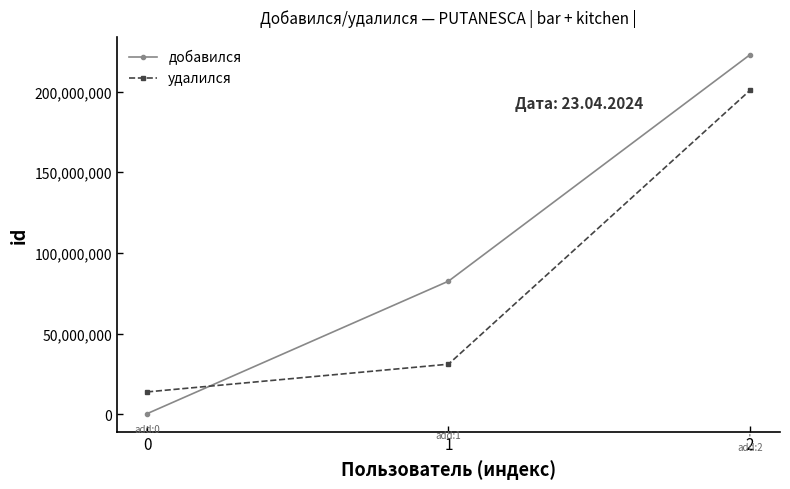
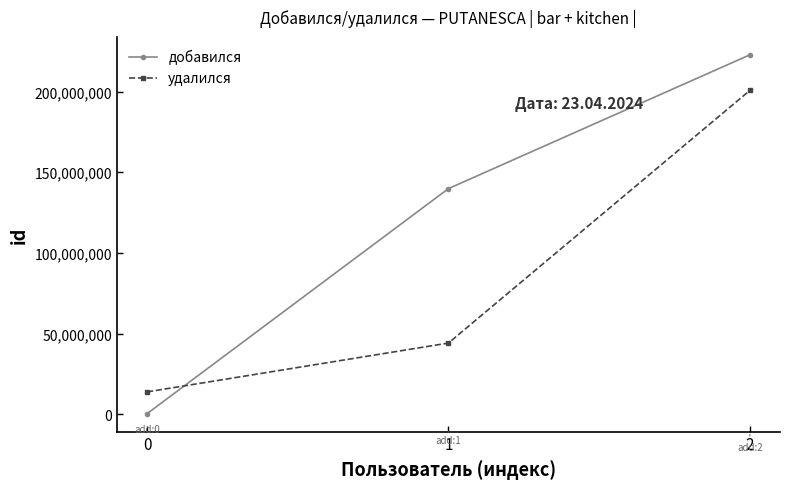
  {
    "добавился": {
-     "1": "82,000,000",
+     "1": "140,000,000",
      "2": "223,000,000"
    },
    "удалился": {
      "0": "14,000,000",
-     "1": "31,000,000",
+     "1": "44,000,000",
      "2": "201,000,000"
    }
  }
